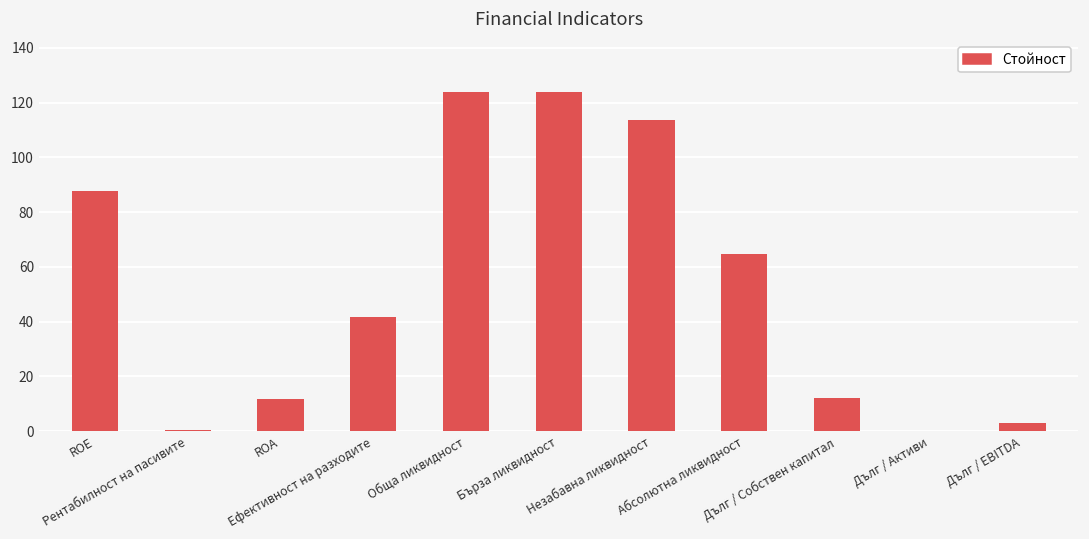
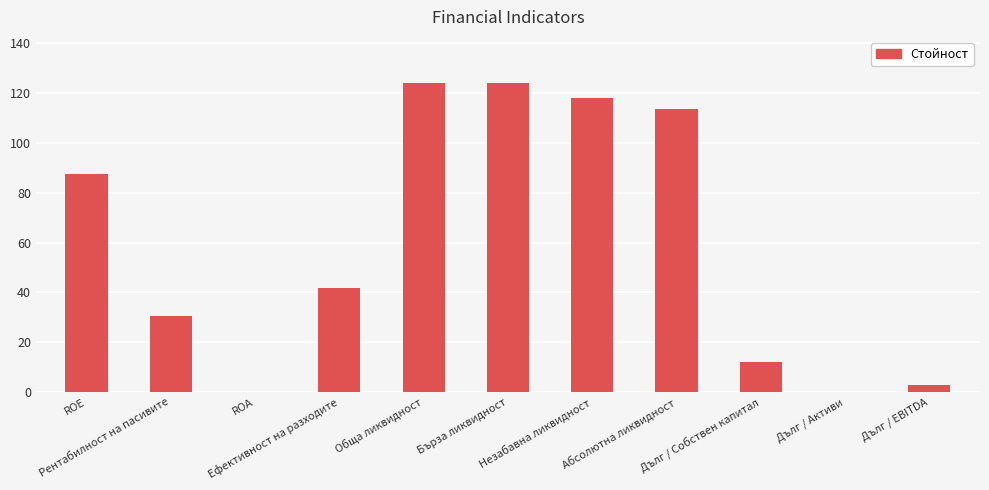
  {
    "ROE": 88,
-   "Рентабилност на пасивите": 0,
-   "ROA": 12,
+   "Рентабилност на пасивите": 31,
+   "ROA": 0,
    "Ефективност на разходите": 42,
    "Обща ликвидност": 124,
    "Бърза ликвидност": 124,
-   "Незабавна ликвидност": 114,
-   "Абсолютна ликвидност": 65,
+   "Незабавна ликвидност": 118,
+   "Абсолютна ликвидност": 114,
    "Дълг / Собствен капитал": 12,
    "Дълг / EBITDA": 3
  }
